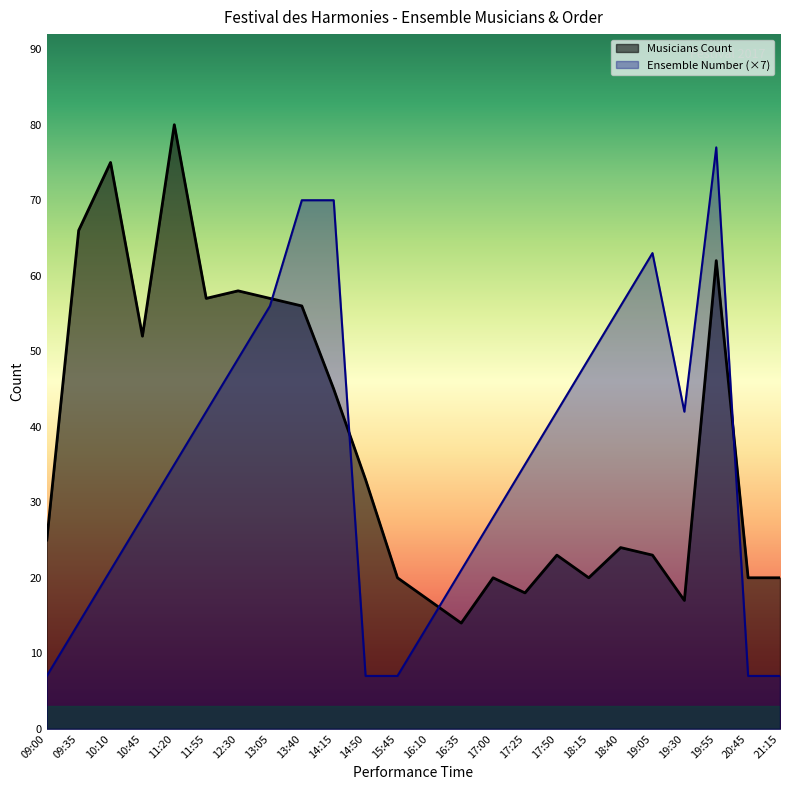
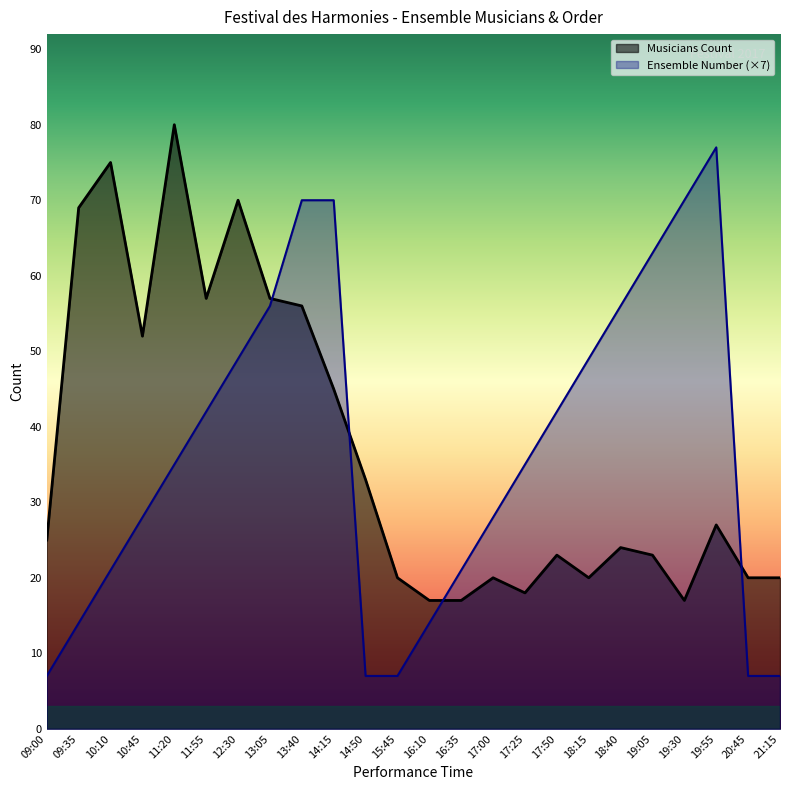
  {
    "Musicians Count": {
      "09:00": 25,
-     "09:35": 66,
+     "09:35": 69,
      "10:10": 75,
      "10:45": 52,
      "11:20": 80,
      "11:55": 57,
-     "12:30": 58,
+     "12:30": 70,
      "13:05": 57,
      "13:40": 56,
      "14:15": 45,
      "14:50": 33,
      "15:45": 20,
      "16:10": 17,
-     "16:35": 14,
+     "16:35": 17,
      "17:00": 20,
      "17:25": 18,
      "17:50": 23,
      "18:15": 20,
      "18:40": 24,
      "19:05": 23,
      "19:30": 17,
-     "19:55": 62,
+     "19:55": 27,
      "20:45": 20,
      "21:15": 20
    },
    "Ensemble Number (×7)": {
      "09:00": 7,
      "09:35": 14,
      "10:10": 21,
      "10:45": 28,
      "11:20": 35,
      "11:55": 42,
      "12:30": 49,
      "13:05": 56,
      "13:40": 70,
      "14:15": 70,
      "14:50": 7,
      "15:45": 7,
      "16:10": 14,
      "16:35": 21,
      "17:00": 28,
      "17:25": 35,
      "17:50": 42,
      "18:15": 49,
      "18:40": 56,
      "19:05": 63,
-     "19:30": 42,
+     "19:30": 70,
      "19:55": 77,
      "20:45": 7,
      "21:15": 7
    }
  }
